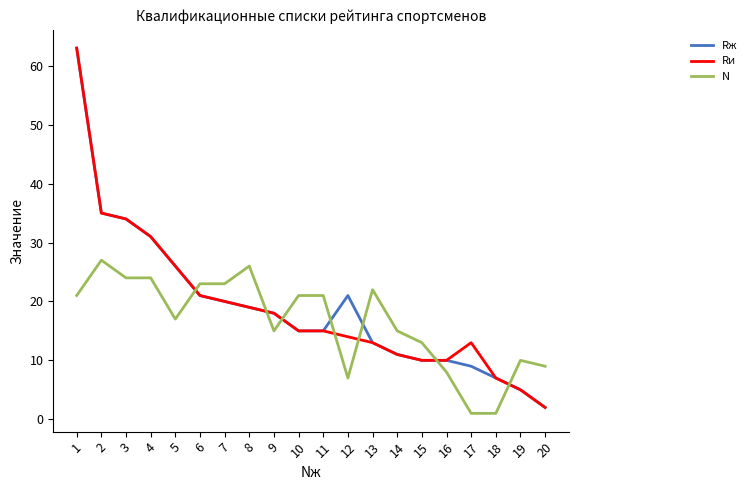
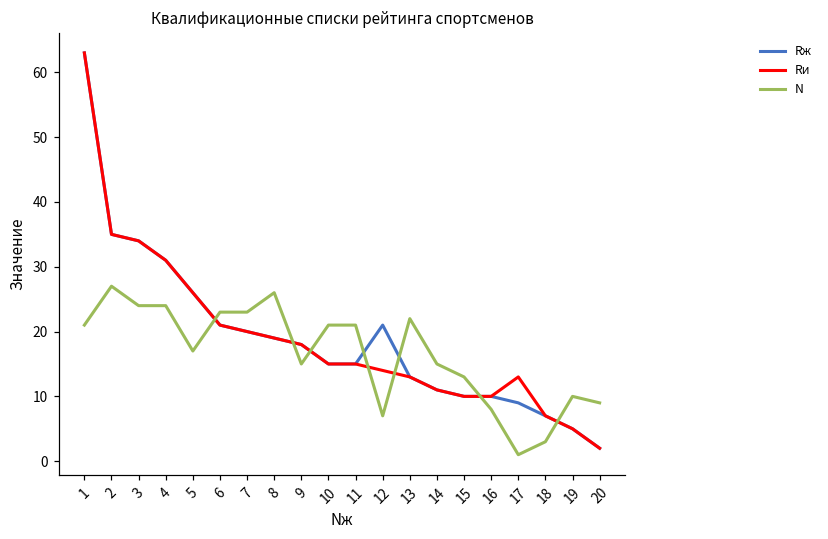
  {
    "Rж": {
      "12": 21,
      "17": 9
    },
    "Rи": {
      "12": 14,
      "17": 13
    },
    "N": {
      "1": 21,
      "2": 27,
      "3": 24,
      "4": 24,
      "5": 17,
      "6": 23,
      "7": 23,
      "8": 26,
      "9": 15,
      "10": 21,
      "11": 21,
      "12": 7,
      "13": 22,
      "14": 15,
      "15": 13,
      "16": 8,
      "17": 1,
-     "18": 1,
+     "18": 3,
      "19": 10,
      "20": 9
    }
  }
